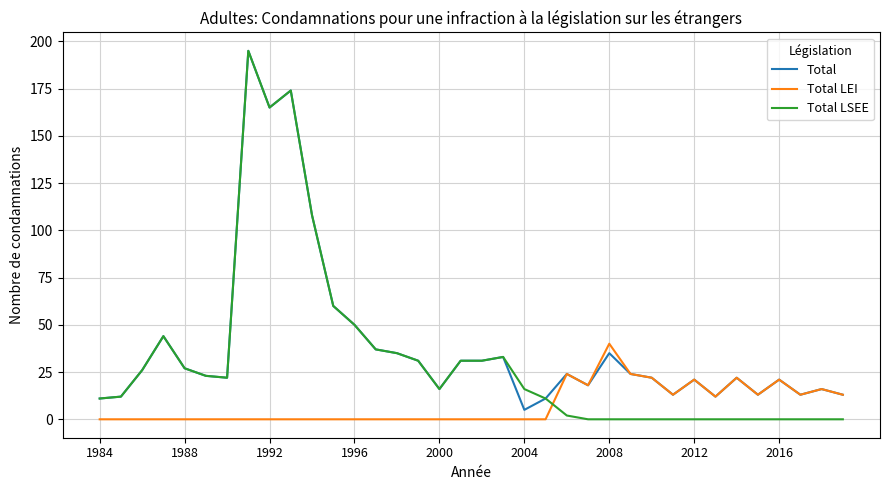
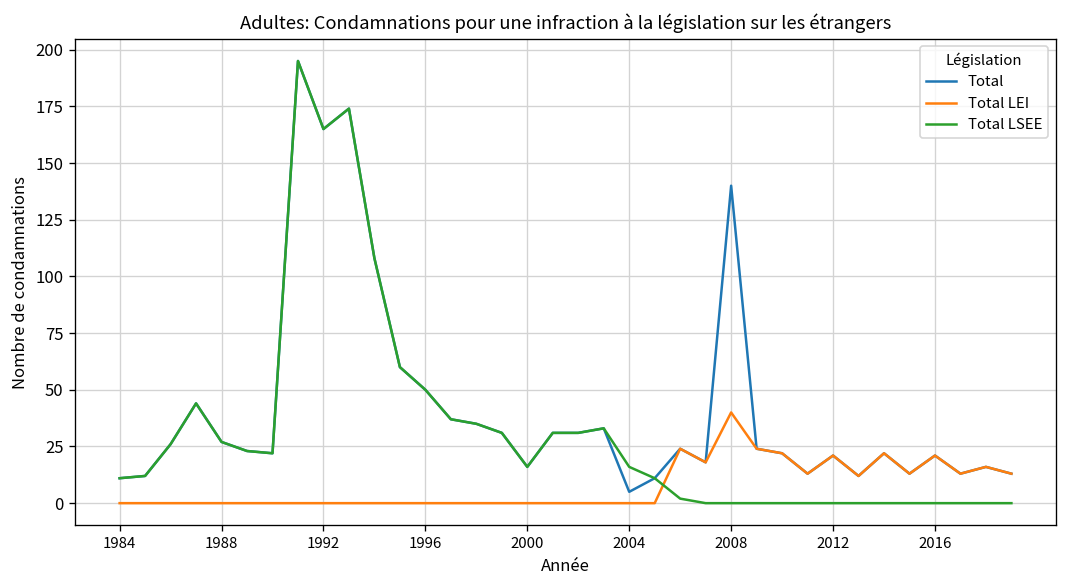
  {
    "Total": {
      "2004": 5,
-     "2008": 35
+     "2008": 140
    },
    "Total LEI": {
      "1984": 0,
      "1988": 0,
      "1992": 0,
      "1996": 0,
      "2000": 0,
      "2004": 0,
      "2008": 40
    },
    "Total LSEE": {
      "2004": 16,
      "2008": 0,
      "2012": 0,
      "2016": 0
    }
  }
